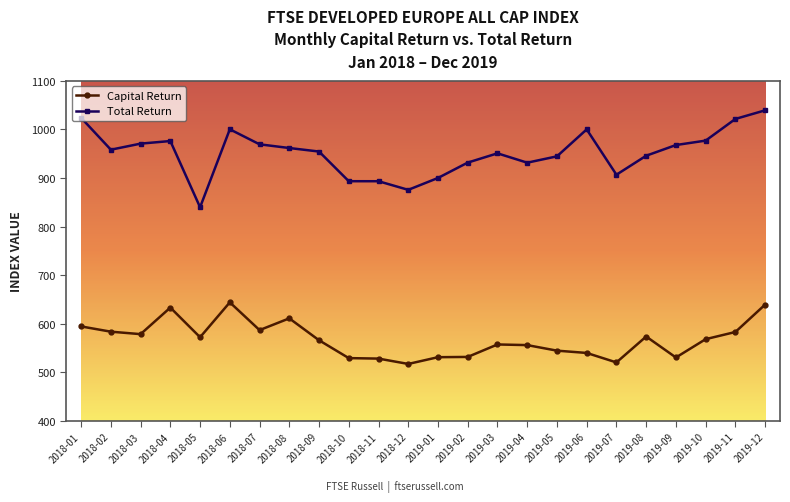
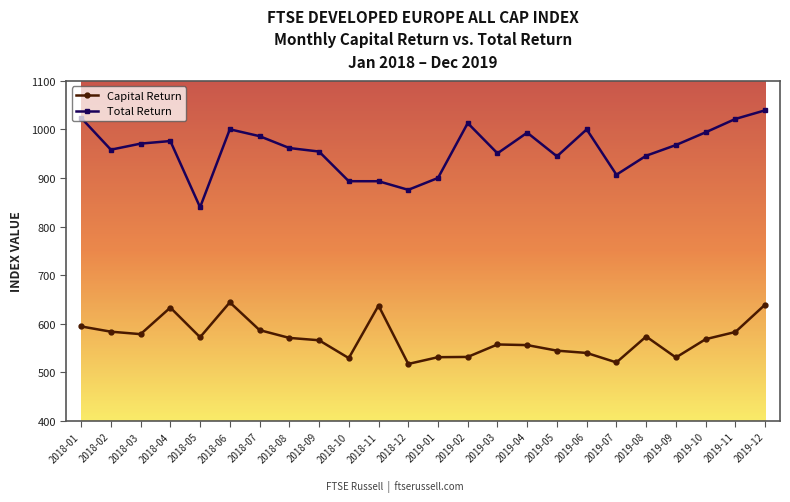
  {
    "Capital Return": {
      "2018-01": 590,
      "2018-02": 580,
      "2018-03": 580,
      "2018-04": 630,
      "2018-05": 570,
      "2018-06": 640,
      "2018-07": 590,
-     "2018-08": 610,
+     "2018-08": 570,
      "2018-09": 570,
      "2018-10": 530,
-     "2018-11": 530,
+     "2018-11": 640,
      "2018-12": 520,
      "2019-01": 530,
      "2019-02": 530,
      "2019-03": 560,
      "2019-04": 560,
      "2019-05": 540,
      "2019-06": 540,
      "2019-07": 520,
      "2019-08": 570,
      "2019-09": 530,
      "2019-10": 570,
      "2019-11": 580,
      "2019-12": 640
    },
    "Total Return": {
      "2018-02": 960,
      "2018-03": 970,
      "2018-04": 980,
      "2018-05": 840,
      "2018-06": 1000,
-     "2018-07": 970,
+     "2018-07": 990,
      "2018-08": 960,
      "2018-09": 950,
      "2018-10": 890,
      "2018-11": 890,
      "2018-12": 880,
      "2019-01": 900,
-     "2019-02": 930,
+     "2019-02": 1010,
      "2019-03": 950,
-     "2019-04": 930,
+     "2019-04": 990,
      "2019-05": 940,
      "2019-06": 1000,
      "2019-07": 910,
      "2019-08": 950,
      "2019-09": 970,
-     "2019-10": 980,
+     "2019-10": 990,
      "2019-11": 1020,
      "2019-12": 1040
    }
  }
